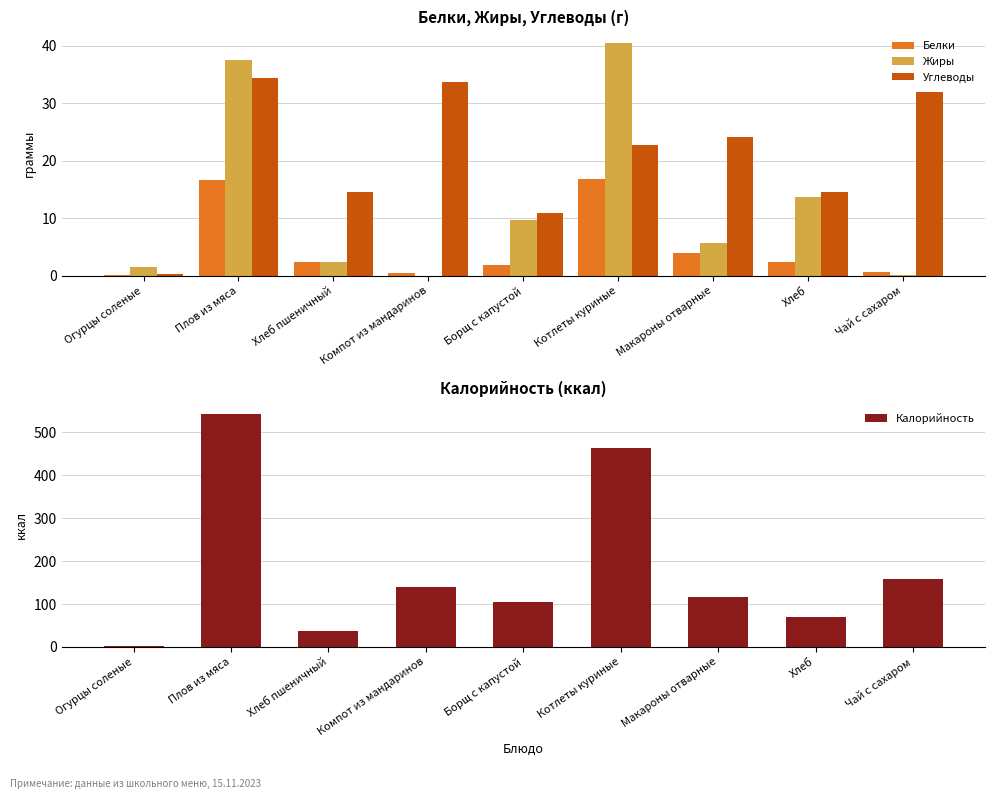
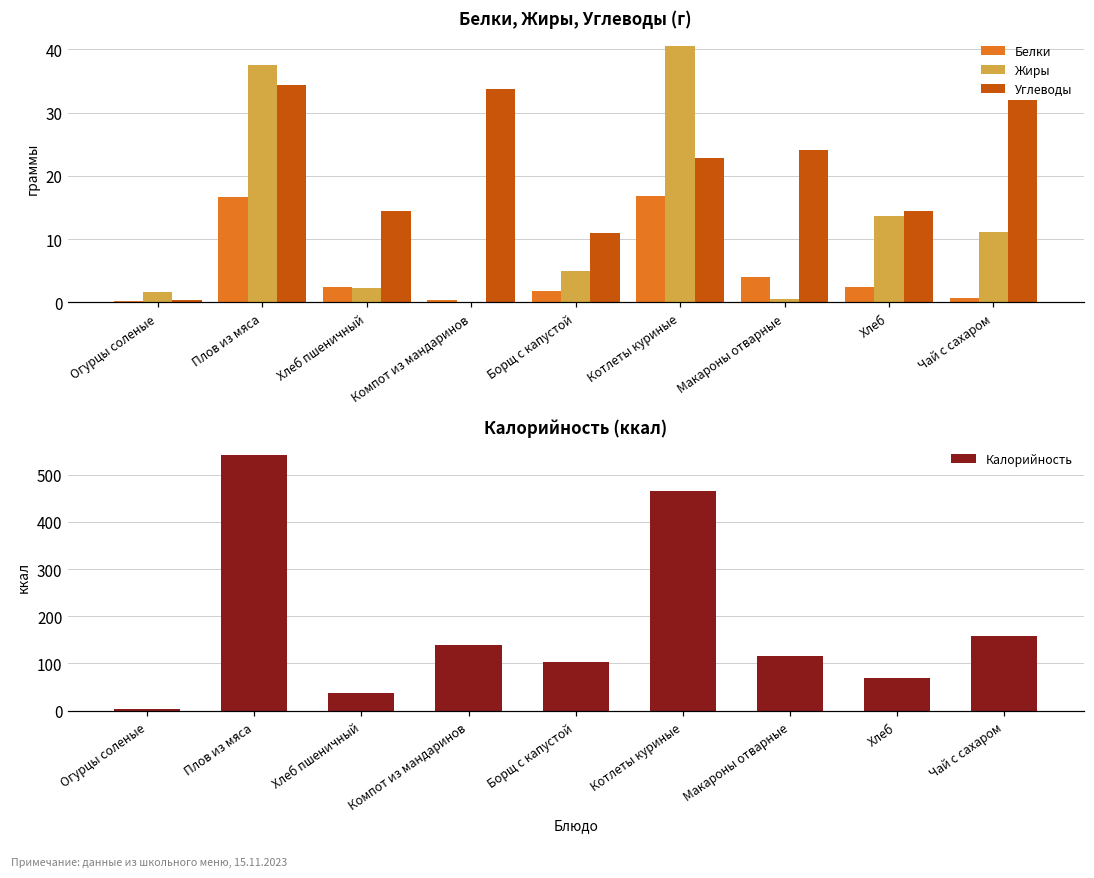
  {
    "Белки, Жиры, Углеводы (г)": {
      "Жиры": {
        "Огурцы соленые": 2,
        "Плов из мяса": 37,
        "Хлеб пшеничный": 2,
-       "Борщ с капустой": 10,
+       "Борщ с капустой": 5,
        "Котлеты куриные": 40,
-       "Макароны отварные": 6,
+       "Макароны отварные": 1,
        "Хлеб": 14,
-       "Чай с сахаром": 0
+       "Чай с сахаром": 11
      }
    },
    "Калорийность (ккал)": {
      "Плов из мяса": 540,
      "Хлеб пшеничный": 40,
      "Компот из мандаринов": 140,
      "Борщ с капустой": 100,
      "Котлеты куриные": 460,
      "Макароны отварные": 120,
      "Хлеб": 70,
      "Чай с сахаром": 160
    }
  }
